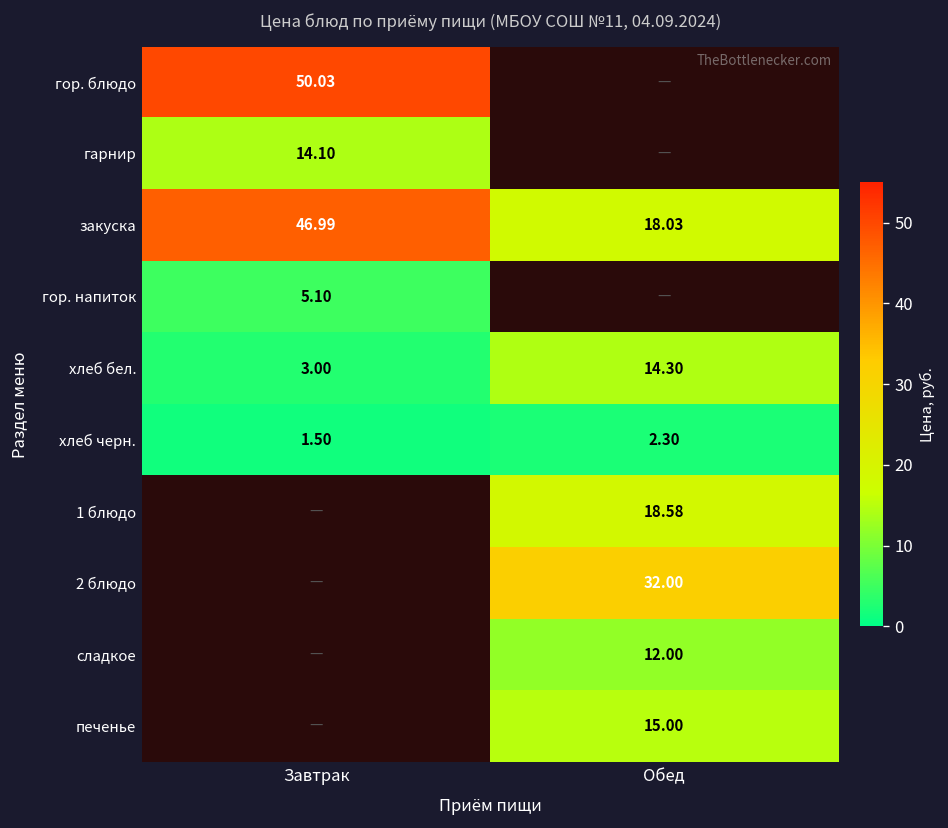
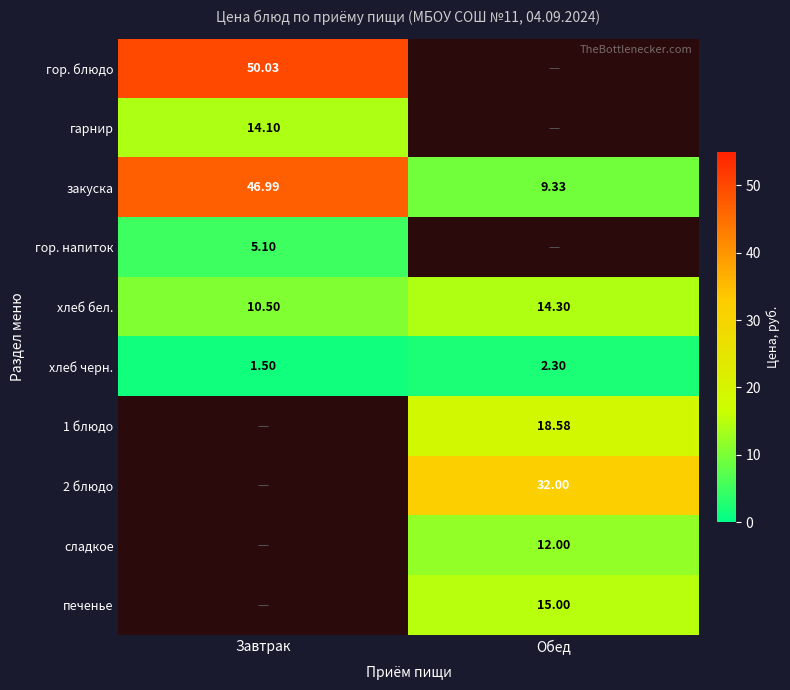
  {
    "гор. блюдо": {
      "Завтрак": 50.03
    },
    "гарнир": {
      "Завтрак": 14.10
    },
    "закуска": {
      "Завтрак": 46.99,
-     "Обед": 18.03
+     "Обед": 9.33
    },
    "гор. напиток": {
      "Завтрак": 5.10
    },
    "хлеб бел.": {
-     "Завтрак": 3.00,
+     "Завтрак": 10.50,
      "Обед": 14.30
    },
    "хлеб черн.": {
      "Завтрак": 1.50,
      "Обед": 2.30
    },
    "1 блюдо": {
      "Обед": 18.58
    },
    "2 блюдо": {
      "Обед": 32.00
    },
    "сладкое": {
      "Обед": 12.00
    },
    "печенье": {
      "Обед": 15.00
    }
  }
